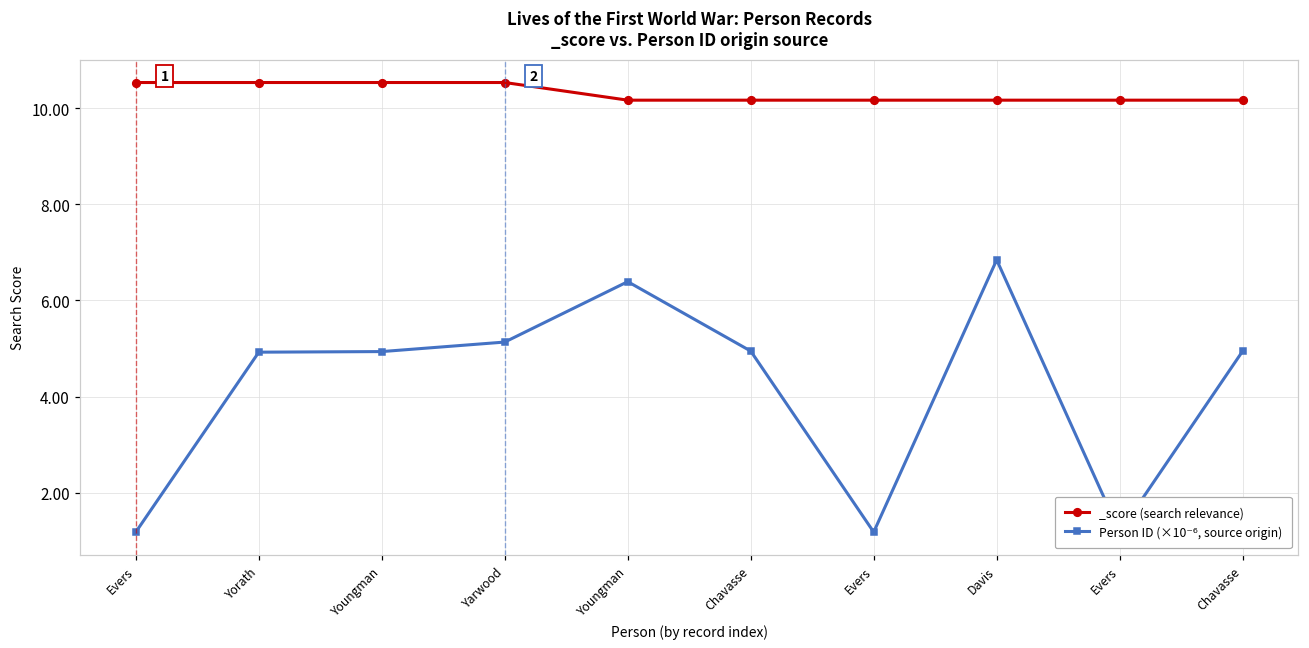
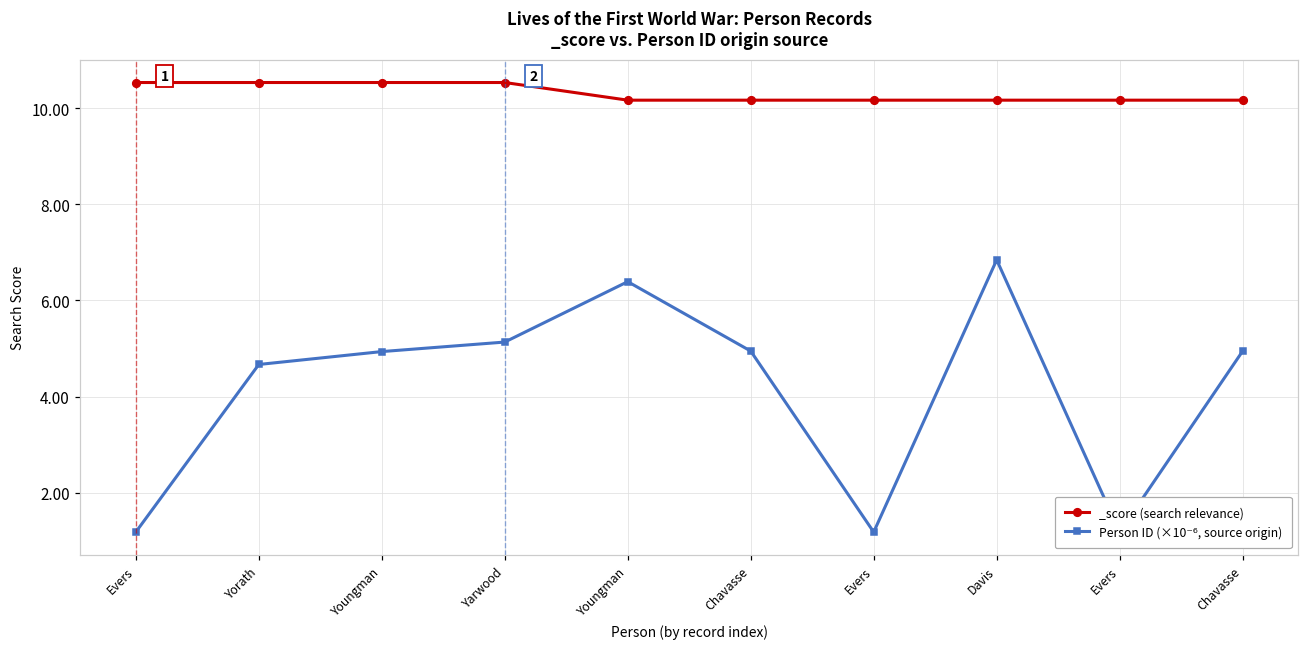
  {
    "Person ID (×10⁻⁶, source origin)": {
-     "Yorath": 4.9,
+     "Yorath": 4.7,
      "Yarwood": 5.1,
      "Davis": 6.8
    }
  }
